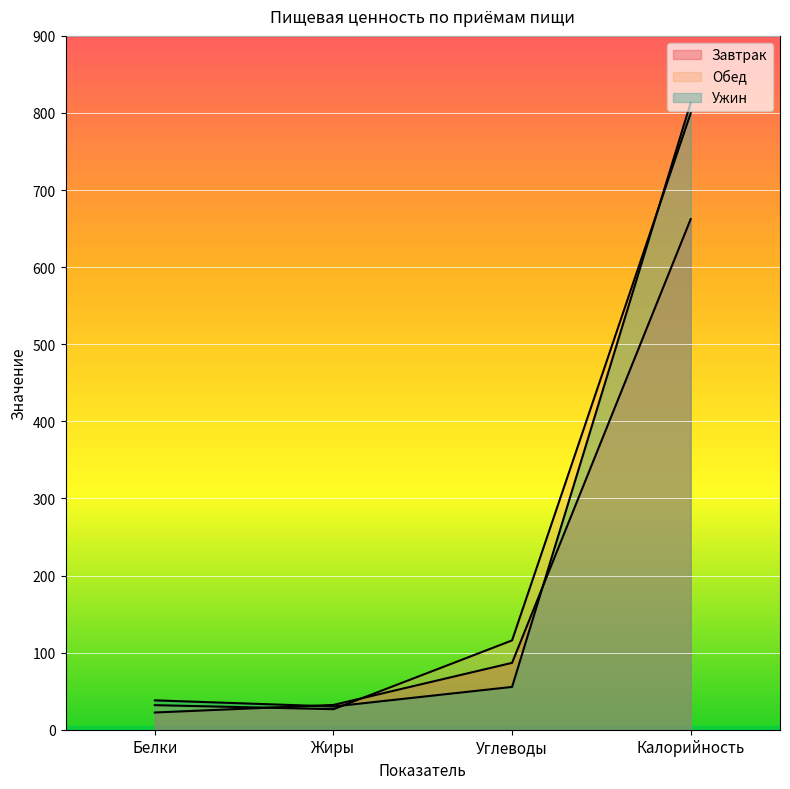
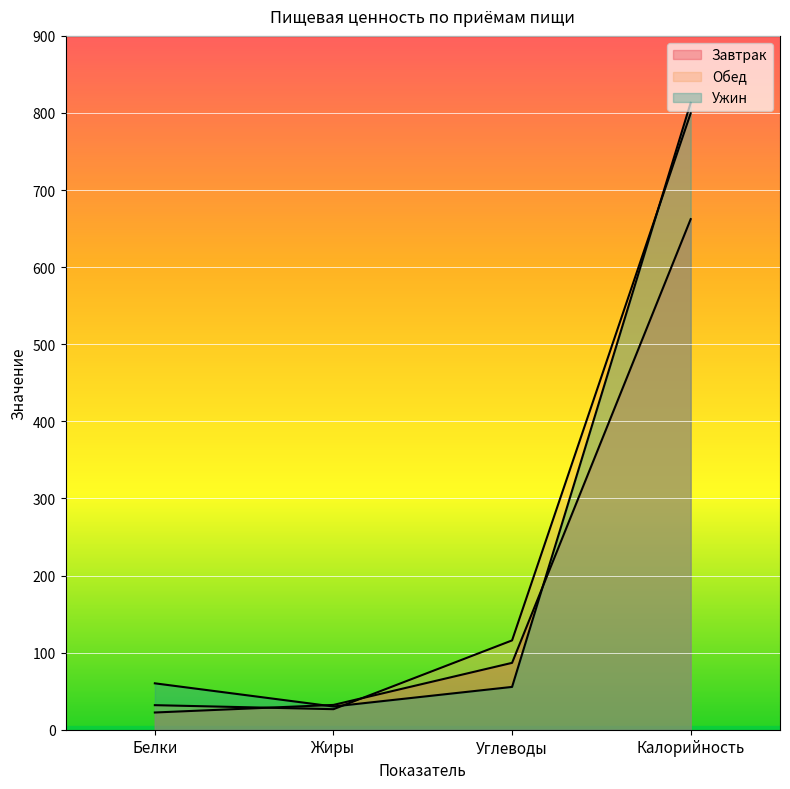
  {
    "Ужин": {
-     "Белки": 40,
+     "Белки": 60,
      "Углеводы": 60
    }
  }
